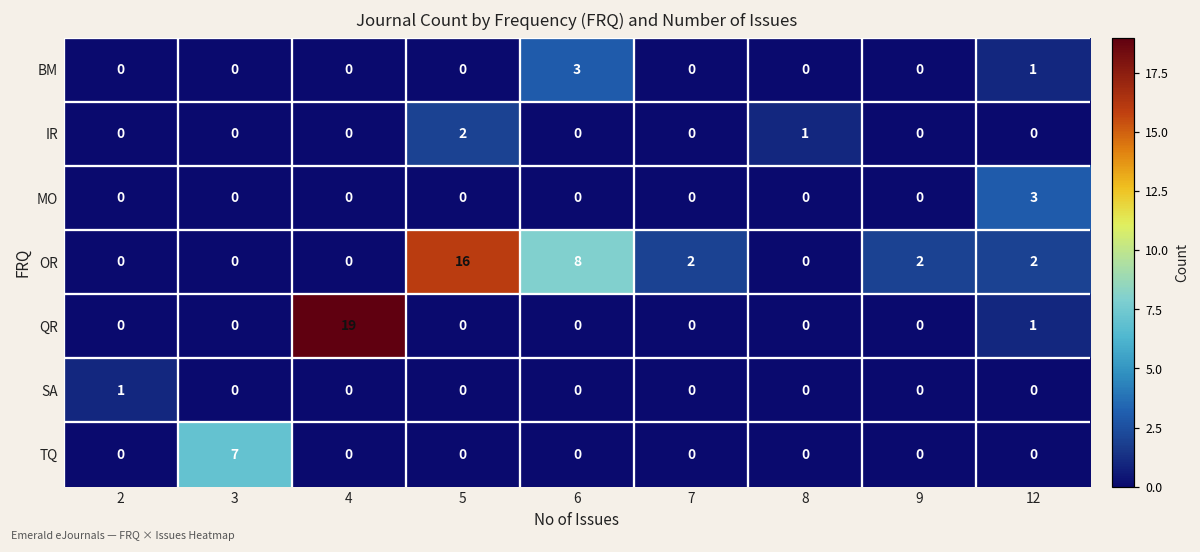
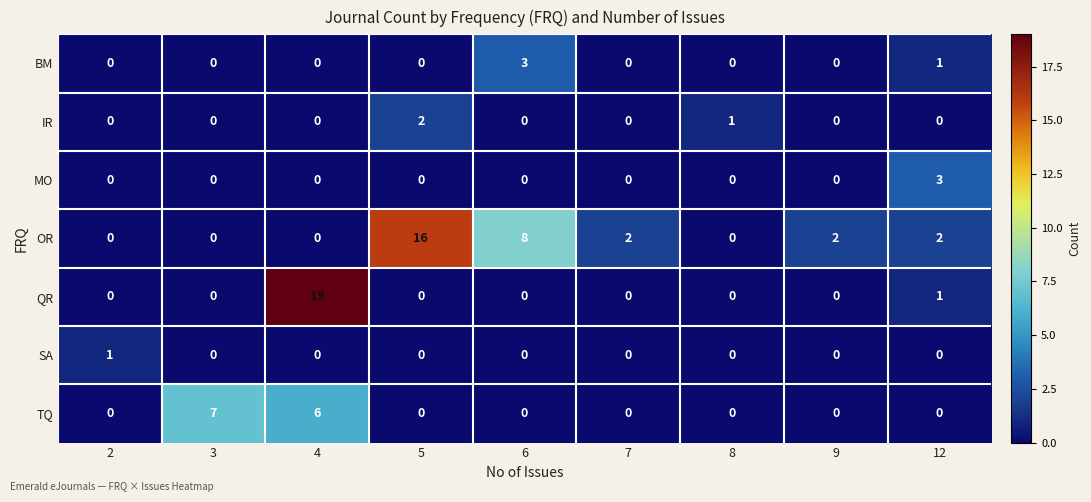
  {
    "BM": {
      "2": 0,
      "3": 0,
      "4": 0,
      "5": 0,
      "6": 3,
      "7": 0,
      "8": 0,
      "9": 0,
      "12": 1
    },
    "IR": {
      "2": 0,
      "3": 0,
      "4": 0,
      "5": 2,
      "6": 0,
      "7": 0,
      "8": 1,
      "9": 0,
      "12": 0
    },
    "MO": {
      "2": 0,
      "3": 0,
      "4": 0,
      "5": 0,
      "6": 0,
      "7": 0,
      "8": 0,
      "9": 0,
      "12": 3
    },
    "OR": {
      "2": 0,
      "3": 0,
      "4": 0,
      "5": 16,
      "6": 8,
      "7": 2,
      "8": 0,
      "9": 2,
      "12": 2
    },
    "QR": {
      "2": 0,
      "3": 0,
      "4": 19,
      "5": 0,
      "6": 0,
      "7": 0,
      "8": 0,
      "9": 0,
      "12": 1
    },
    "SA": {
      "2": 1,
      "3": 0,
      "4": 0,
      "5": 0,
      "6": 0,
      "7": 0,
      "8": 0,
      "9": 0,
      "12": 0
    },
    "TQ": {
      "2": 0,
      "3": 7,
-     "4": 0,
+     "4": 6,
      "5": 0,
      "6": 0,
      "7": 0,
      "8": 0,
      "9": 0,
      "12": 0
    }
  }
